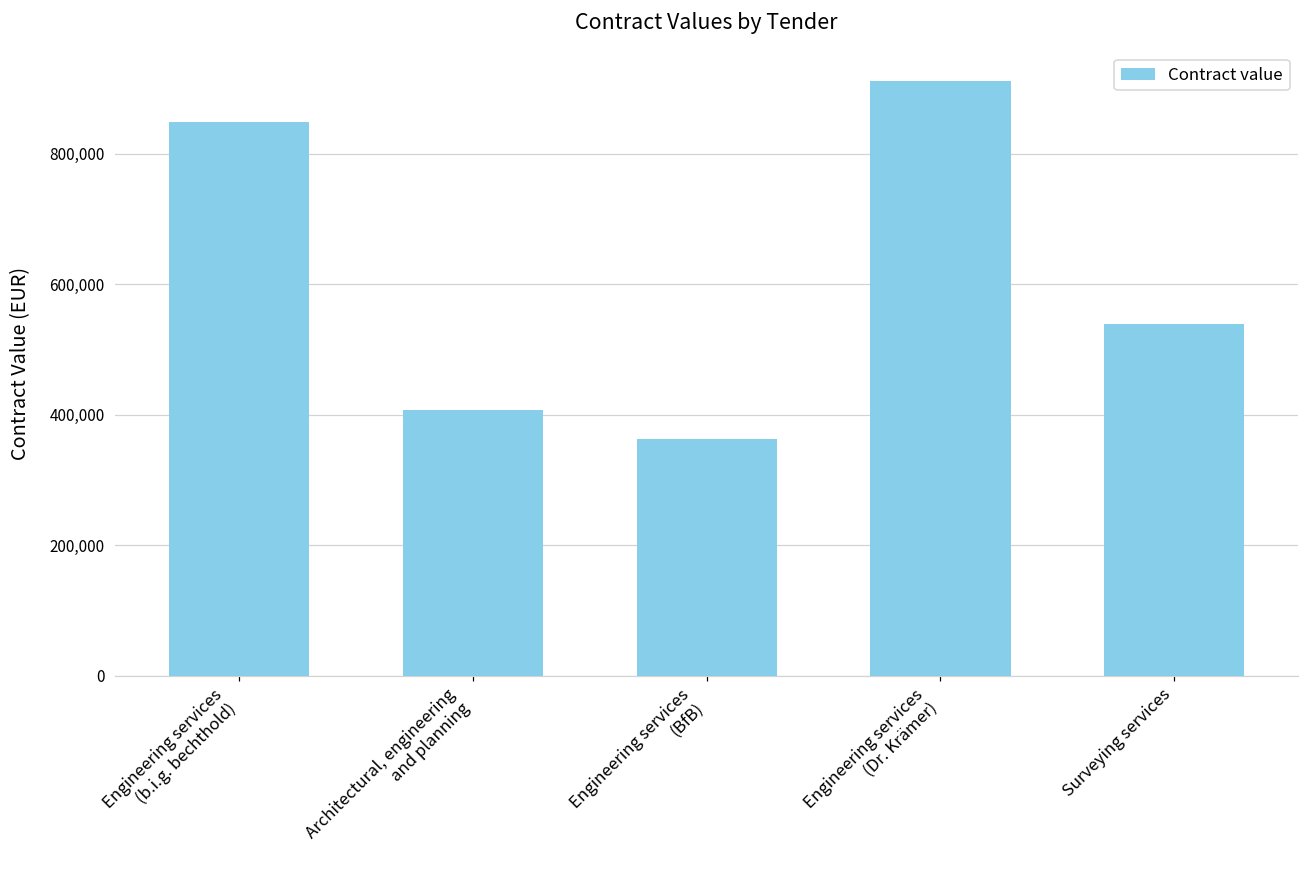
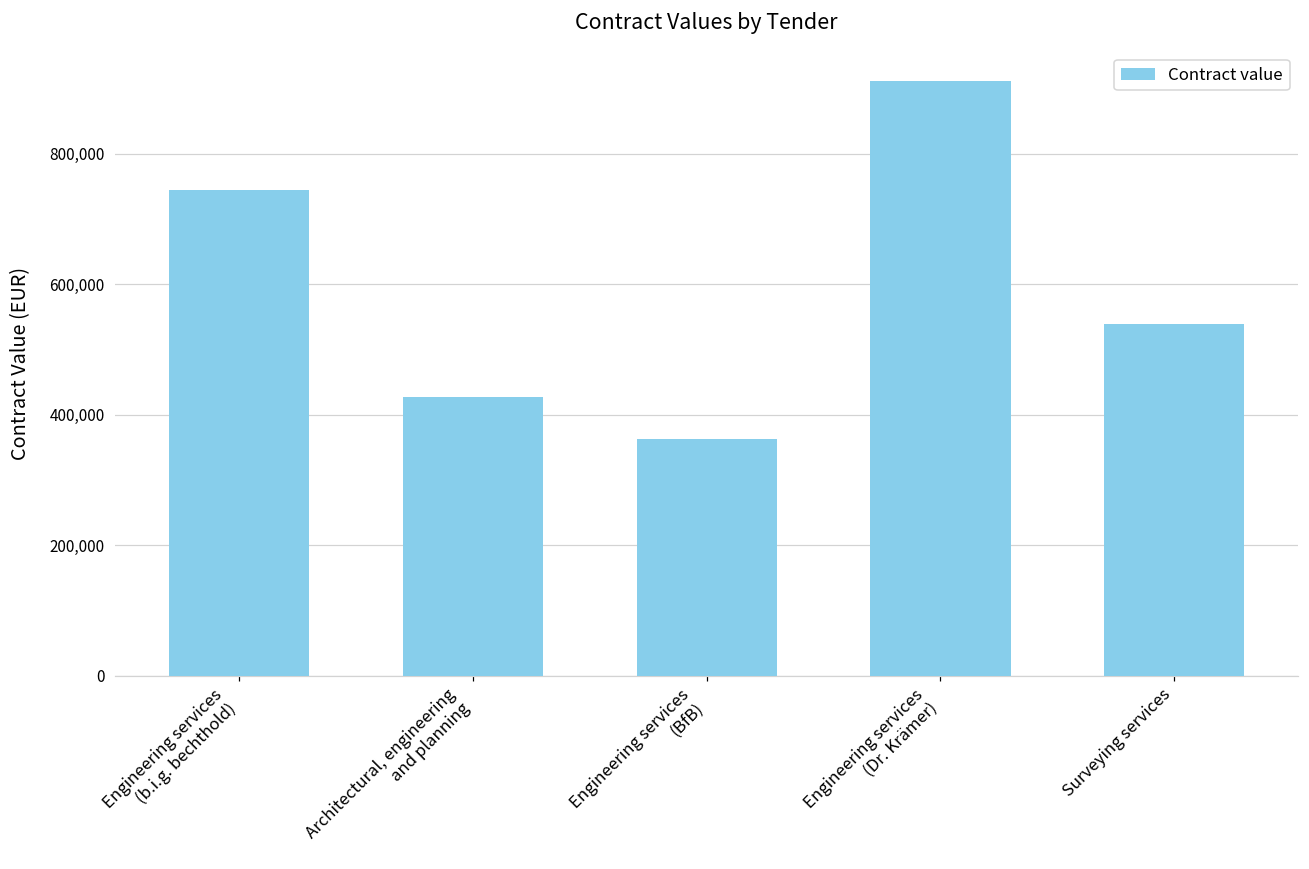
  {
-   "Engineering services (b.i.g. bechthold)": "850,000",
-   "Architectural, engineering and planning": "410,000",
+   "Engineering services (b.i.g. bechthold)": "740,000",
+   "Architectural, engineering and planning": "430,000",
    "Engineering services (BfB)": "360,000",
    "Engineering services (Dr. Krämer)": "910,000",
    "Surveying services": "540,000"
  }
